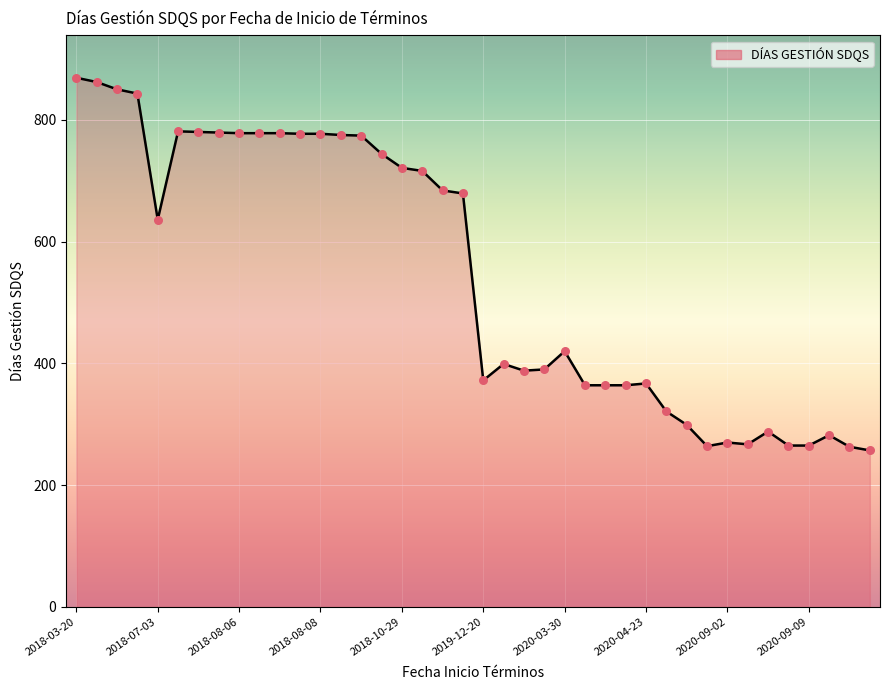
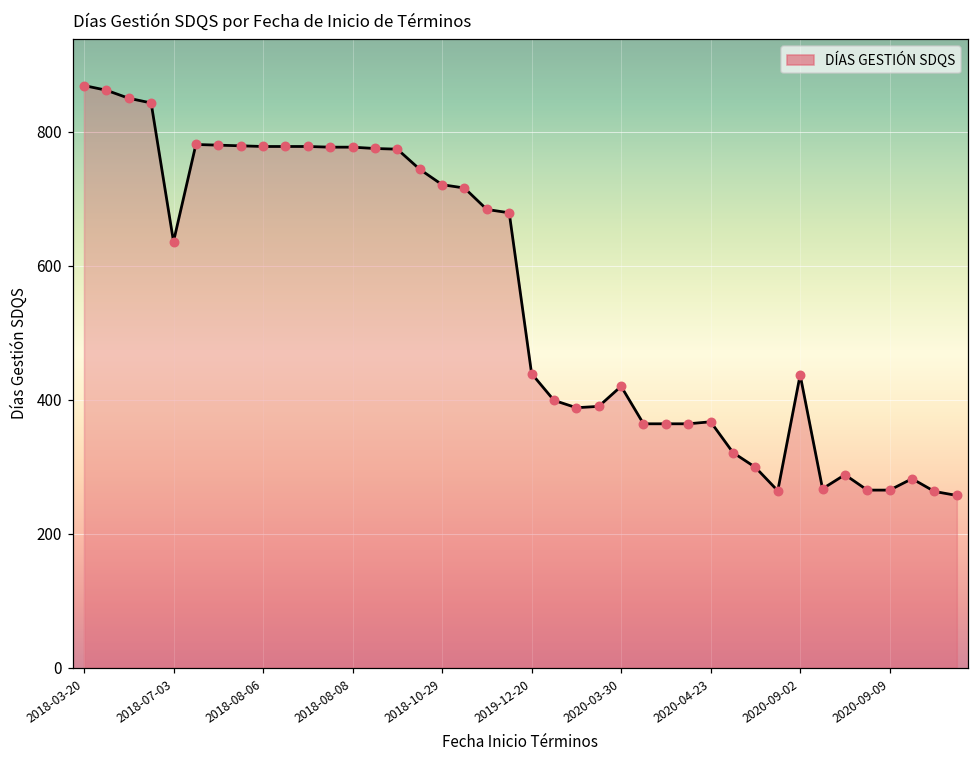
  {
    "2018-03-20": 870,
    "2018-07-03": 640,
    "2018-10-29": 720,
-   "2019-12-20": 370,
+   "2019-12-20": 440,
    "2020-03-30": 420,
    "2020-04-23": 370,
-   "2020-09-02": 270
+   "2020-09-02": 440
  }
